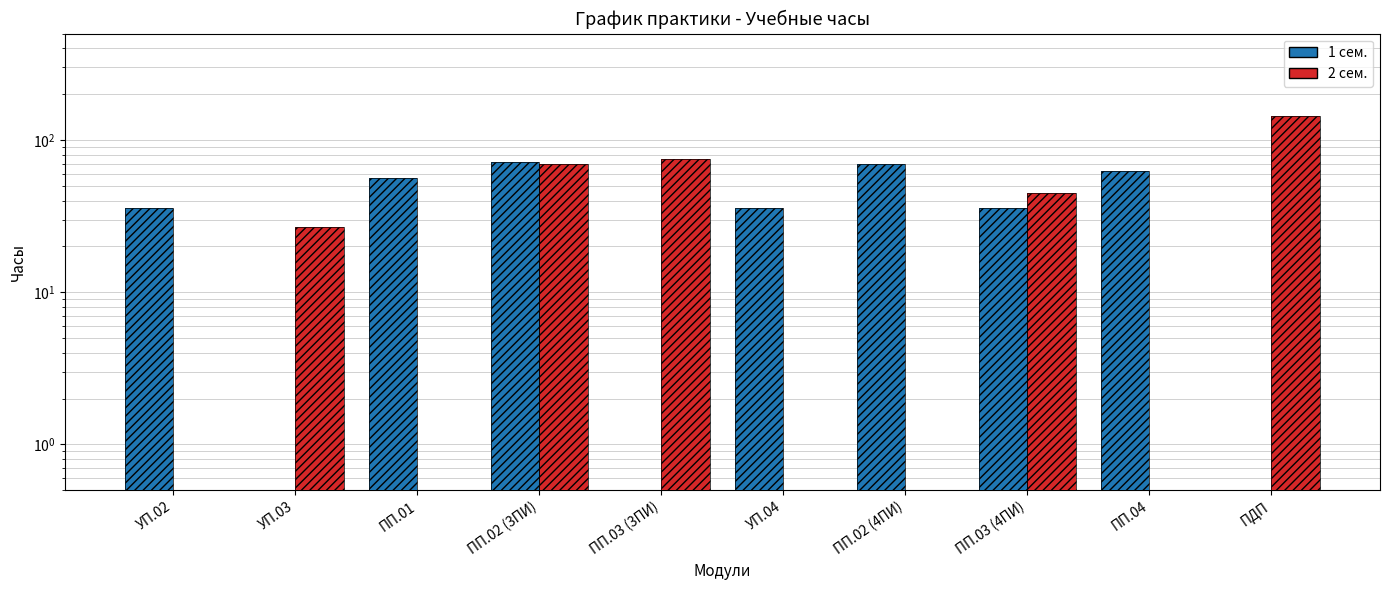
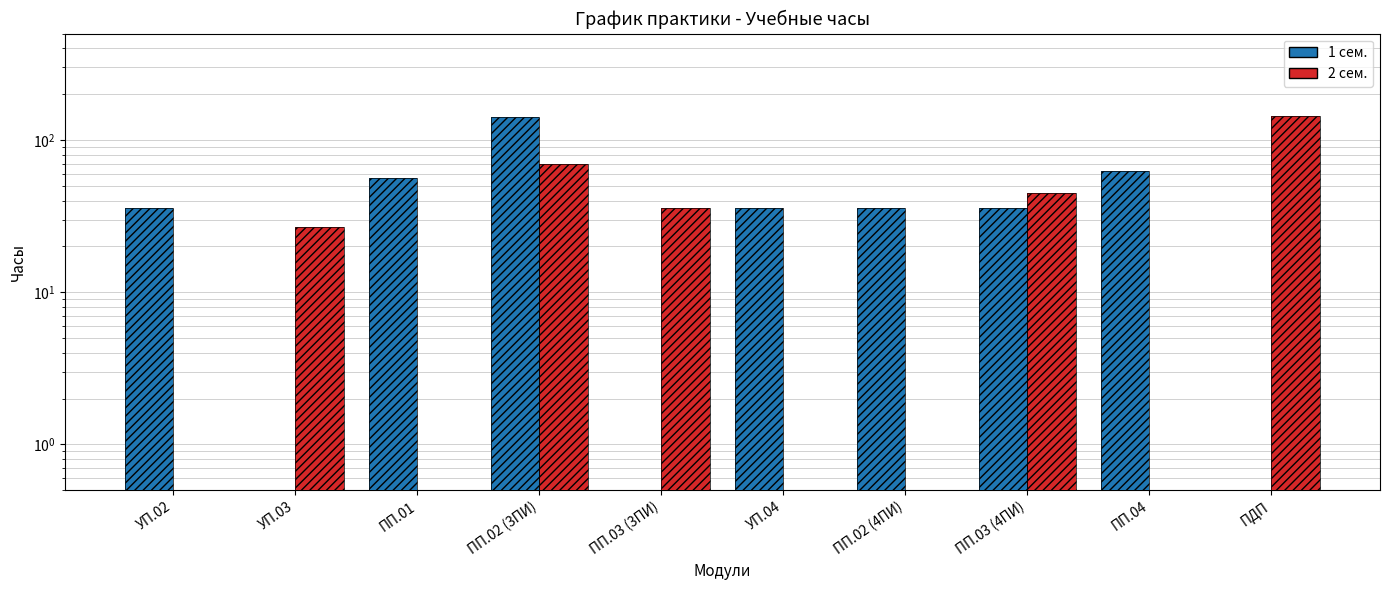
  {
    "1 сем.": {
      "УП.02": 36,
      "ПП.01": 56,
-     "ПП.02 (3ПИ)": 70,
+     "ПП.02 (3ПИ)": 140,
      "УП.04": 36,
-     "ПП.02 (4ПИ)": 70,
+     "ПП.02 (4ПИ)": 36,
      "ПП.03 (4ПИ)": 36,
      "ПП.04": 63
    },
    "2 сем.": {
      "УП.03": 27,
      "ПП.02 (3ПИ)": 70,
-     "ПП.03 (3ПИ)": 80,
+     "ПП.03 (3ПИ)": 36,
      "ПП.03 (4ПИ)": 45,
      "ПДП": 140
    }
  }
